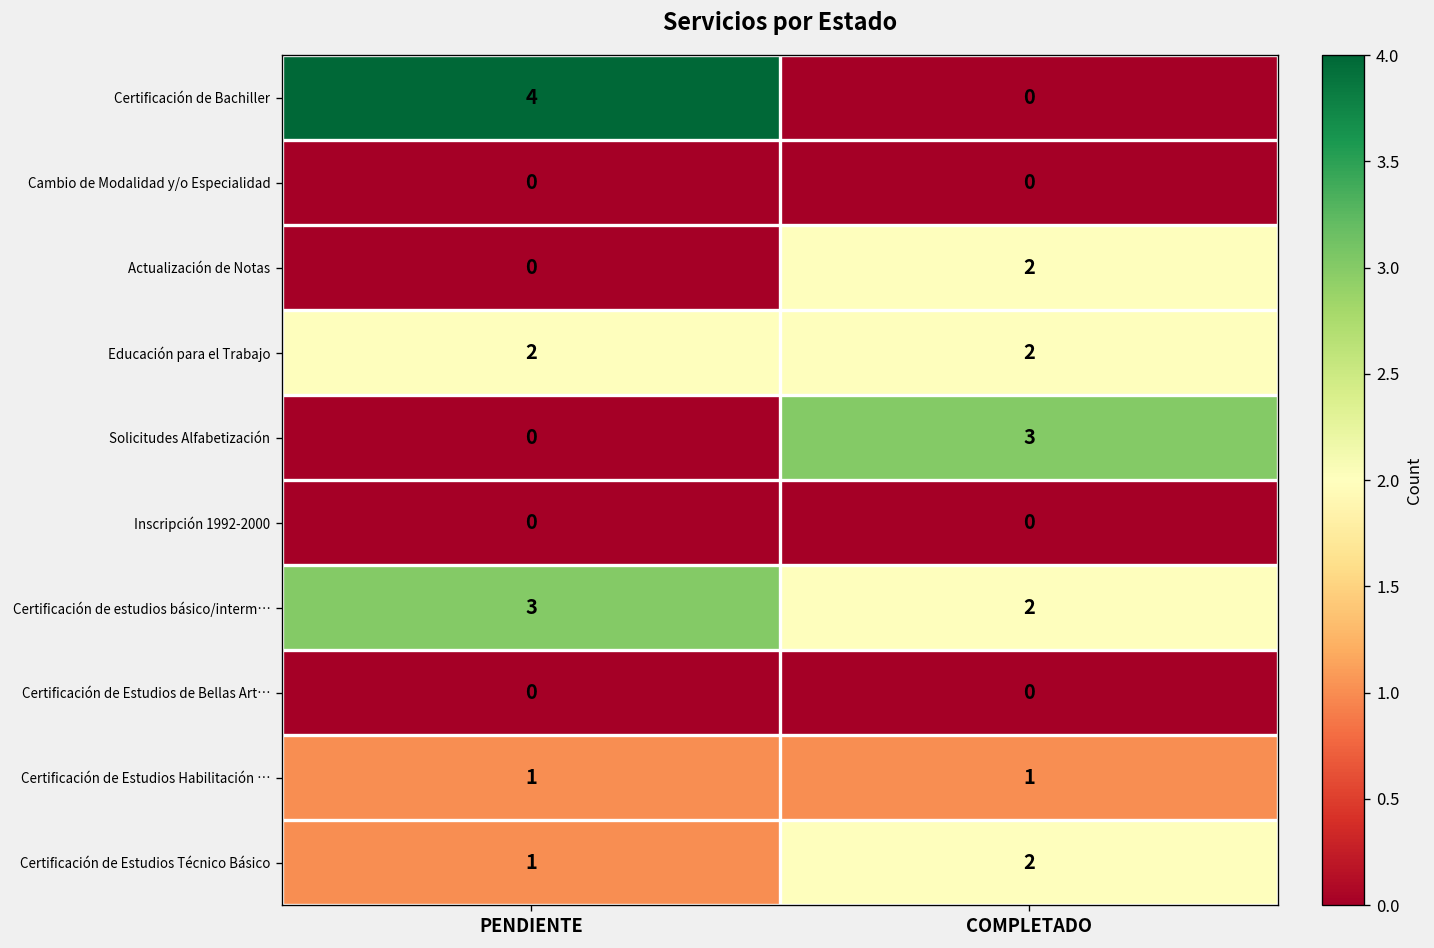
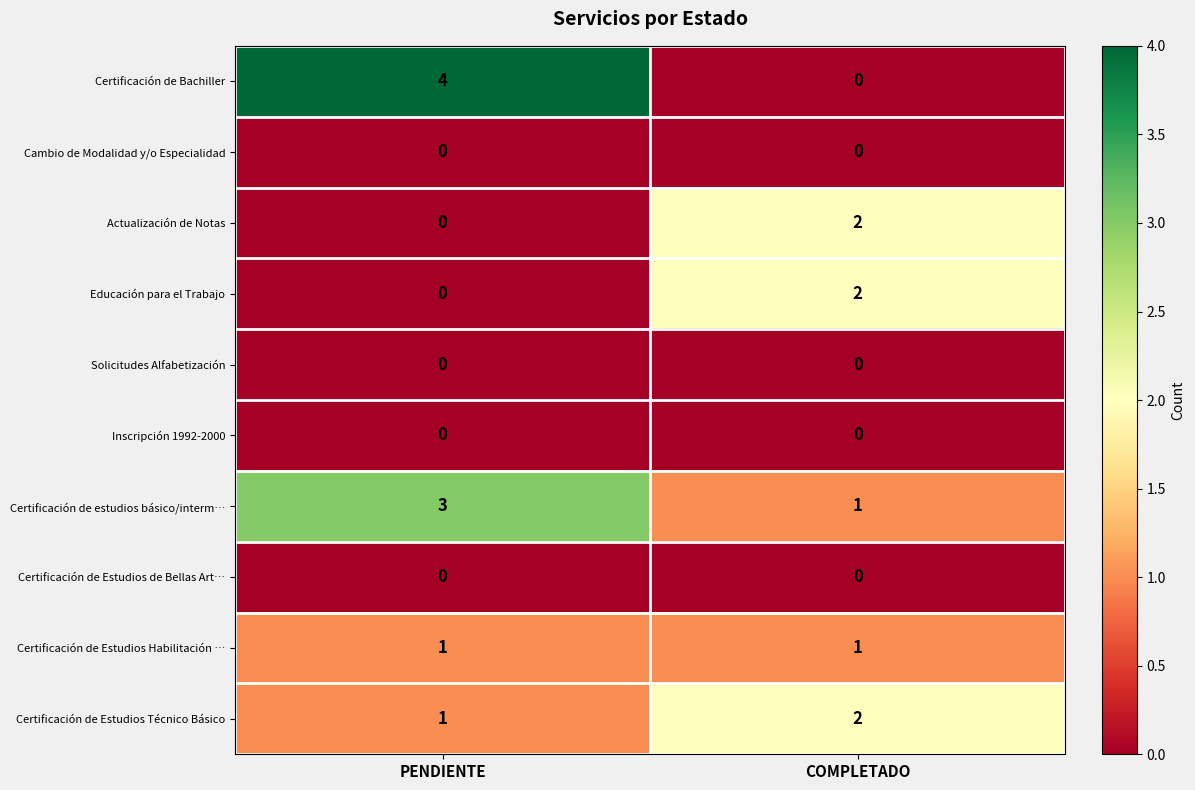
  {
    "Certificación de Bachiller": {
      "PENDIENTE": 4,
      "COMPLETADO": 0
    },
    "Cambio de Modalidad y/o Especialidad": {
      "PENDIENTE": 0,
      "COMPLETADO": 0
    },
    "Actualización de Notas": {
      "PENDIENTE": 0,
      "COMPLETADO": 2
    },
    "Educación para el Trabajo": {
-     "PENDIENTE": 2,
+     "PENDIENTE": 0,
      "COMPLETADO": 2
    },
    "Solicitudes Alfabetización": {
      "PENDIENTE": 0,
-     "COMPLETADO": 3
+     "COMPLETADO": 0
    },
    "Inscripción 1992-2000": {
      "PENDIENTE": 0,
      "COMPLETADO": 0
    },
    "Certificación de estudios básico/interm…": {
      "PENDIENTE": 3,
-     "COMPLETADO": 2
+     "COMPLETADO": 1
    },
    "Certificación de Estudios de Bellas Art…": {
      "PENDIENTE": 0,
      "COMPLETADO": 0
    },
    "Certificación de Estudios Habilitación …": {
      "PENDIENTE": 1,
      "COMPLETADO": 1
    },
    "Certificación de Estudios Técnico Básico": {
      "PENDIENTE": 1,
      "COMPLETADO": 2
    }
  }
